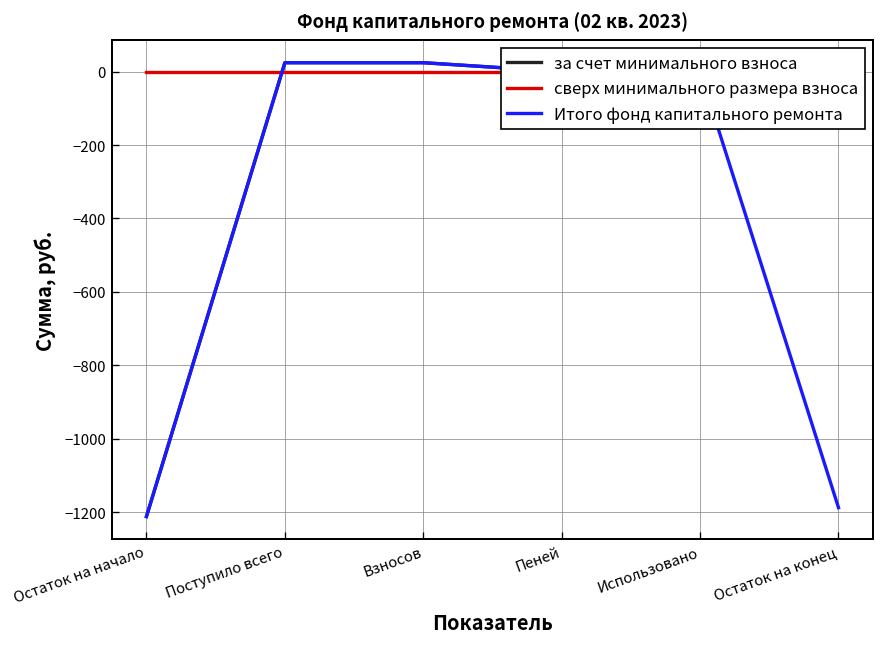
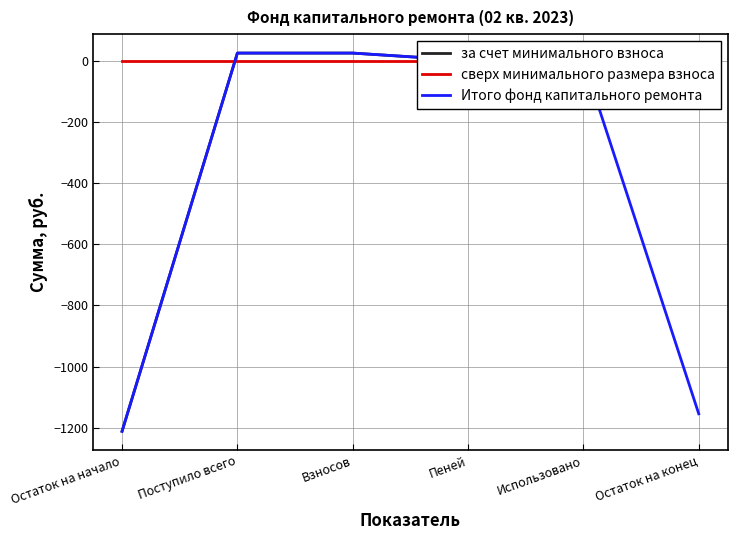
  {
    "сверх минимального размера взноса": {
      "Остаток на начало": 0,
      "Поступило всего": 0,
      "Взносов": 0
    },
    "Итого фонд капитального ремонта": {
-     "Остаток на конец": -1190
+     "Остаток на конец": -1150
    }
  }
